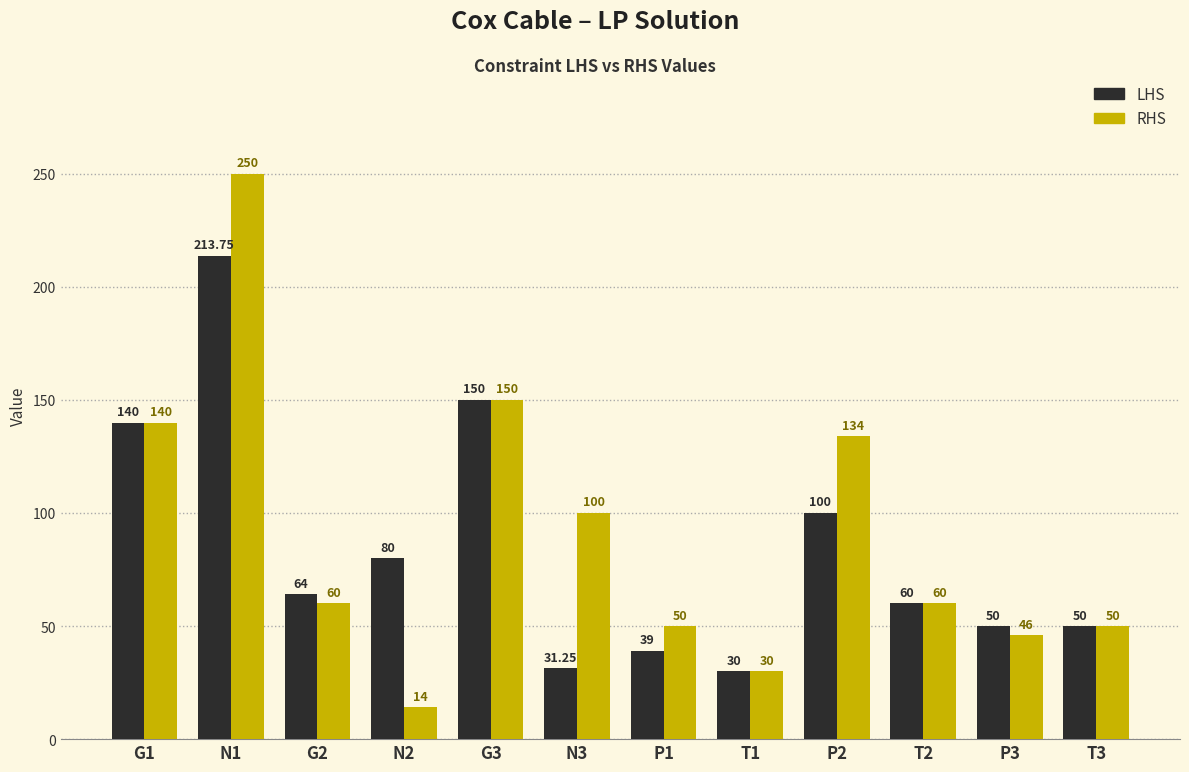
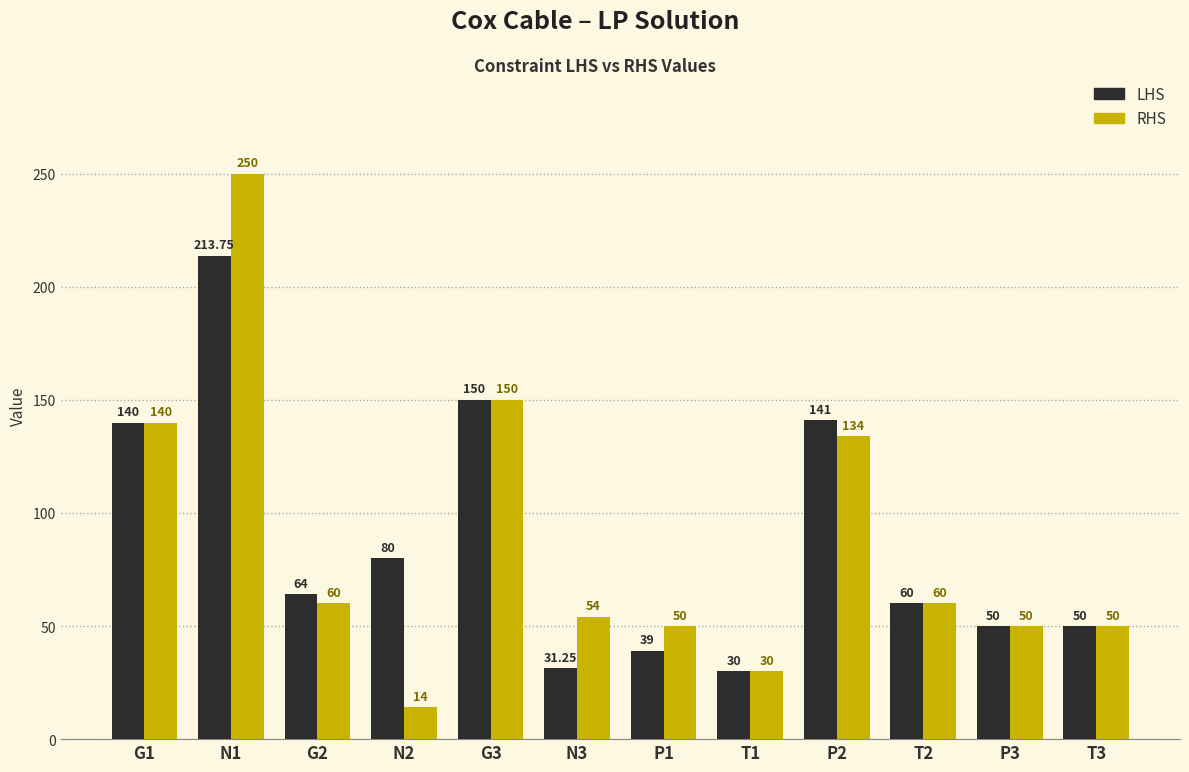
  {
    "LHS": {
      "G1": 140,
      "N1": 213.75,
      "G2": 64,
      "N2": 80,
      "G3": 150,
      "N3": 31.25,
      "P1": 39,
      "T1": 30,
-     "P2": 100,
+     "P2": 141,
      "T2": 60,
      "P3": 50,
      "T3": 50
    },
    "RHS": {
      "G1": 140,
      "N1": 250,
      "G2": 60,
      "N2": 14,
      "G3": 150,
-     "N3": 100,
+     "N3": 54,
      "P1": 50,
      "T1": 30,
      "P2": 134,
      "T2": 60,
-     "P3": 46,
+     "P3": 50,
      "T3": 50
    }
  }
